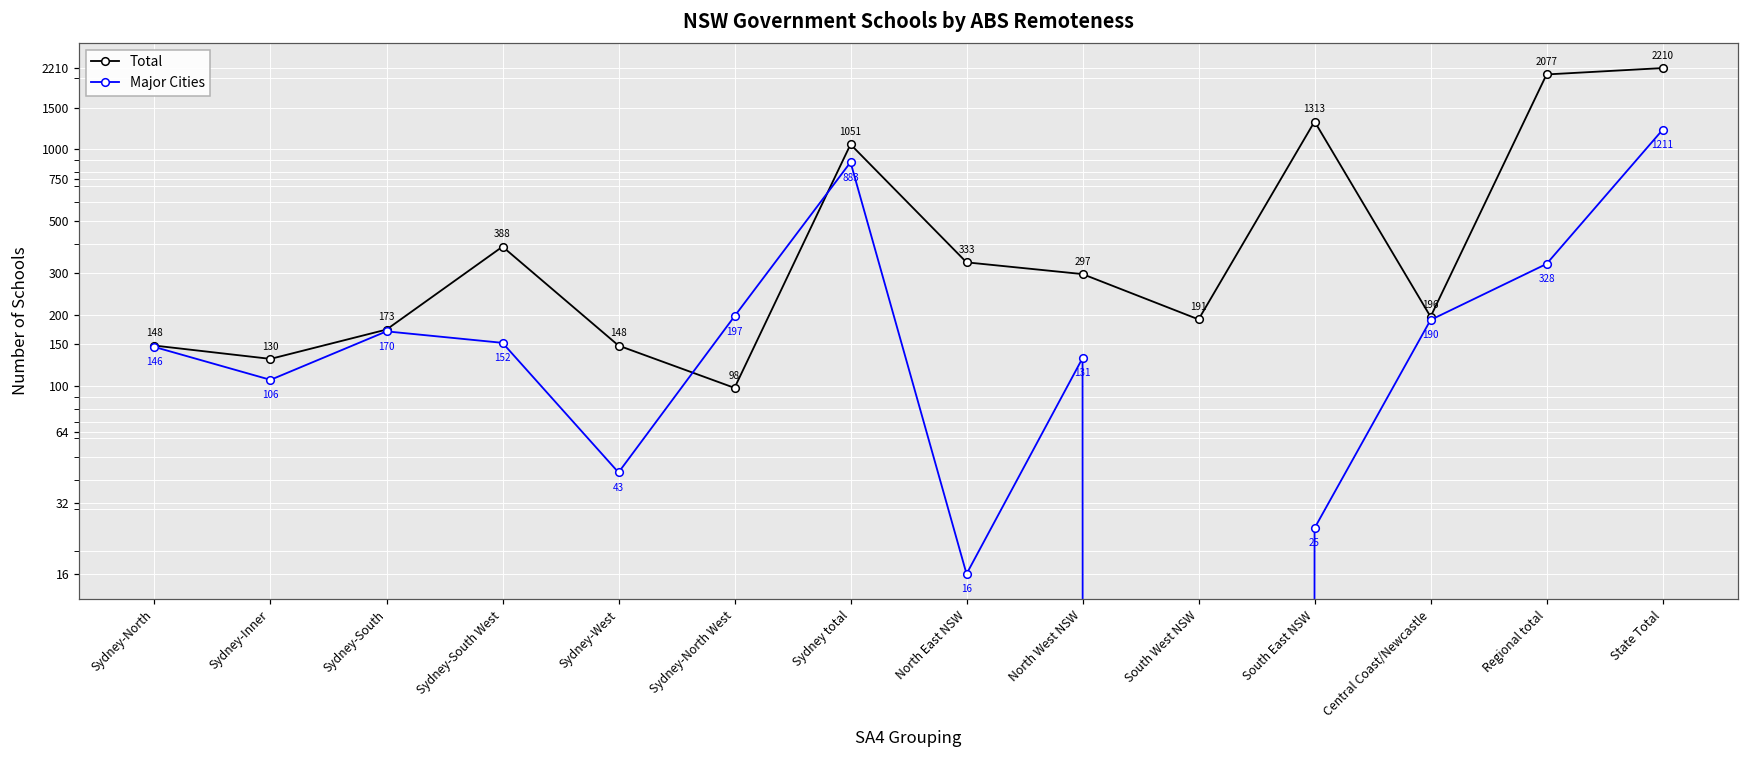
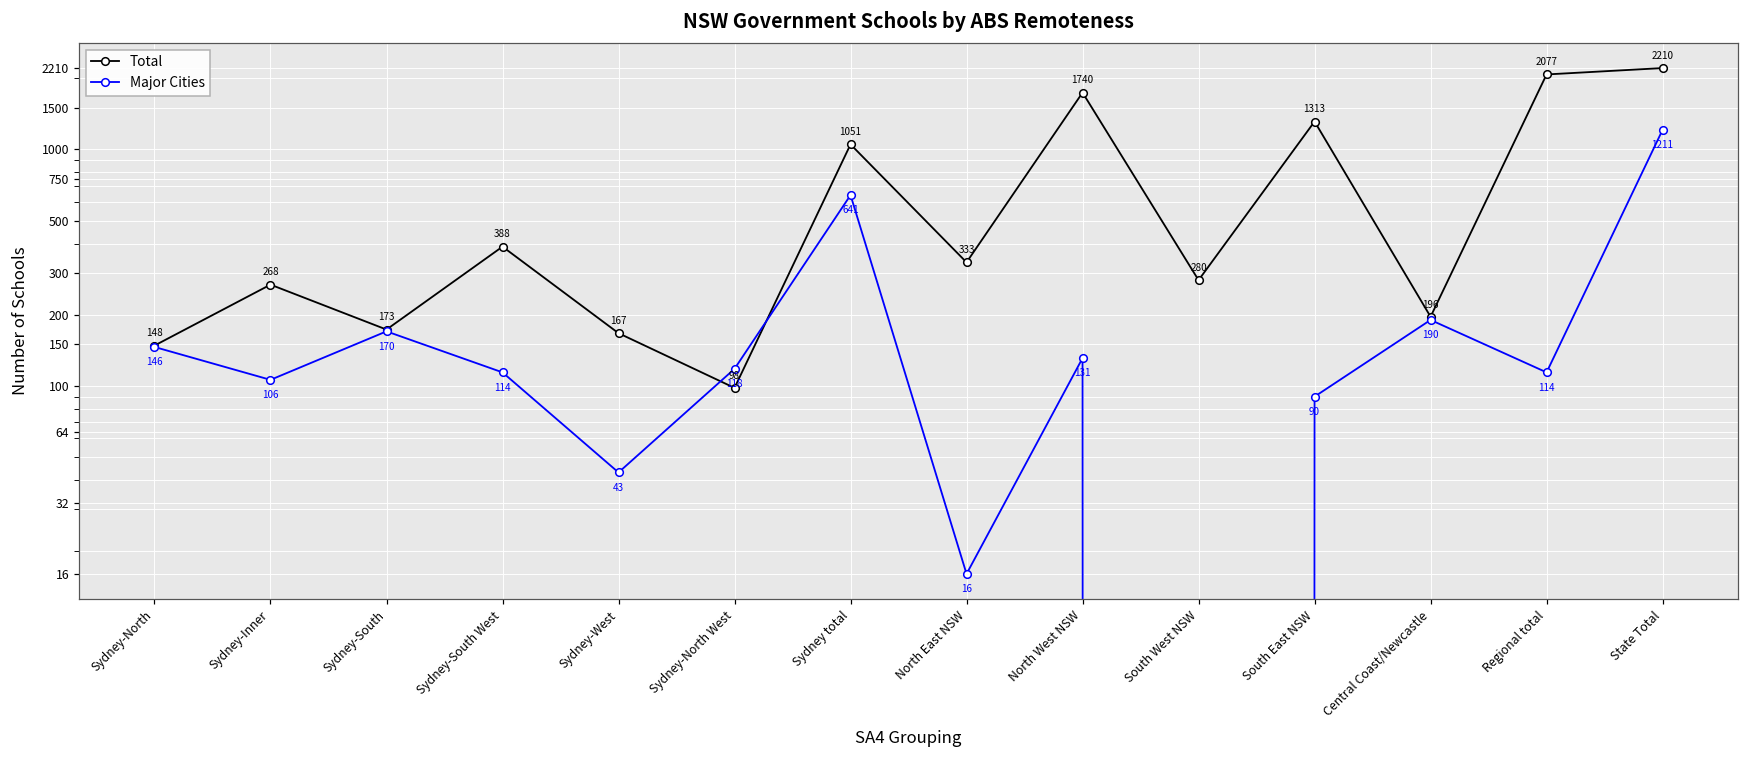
  {
    "Total": {
-     "Sydney-Inner": 130,
+     "Sydney-Inner": 268,
      "Sydney-South West": 388,
-     "Sydney-West": 148,
+     "Sydney-West": 167,
      "Sydney total": 1051,
      "North East NSW": 333,
-     "North West NSW": 297,
-     "South West NSW": 191,
+     "North West NSW": 1740,
+     "South West NSW": 280,
      "South East NSW": 1313,
      "Central Coast/Newcastle": 196,
      "Regional total": 2077,
      "State Total": 2210
    },
    "Major Cities": {
      "Sydney-Inner": 106,
-     "Sydney-South West": 152,
+     "Sydney-South West": 114,
      "Sydney-West": 43,
-     "Sydney-North West": 197,
-     "Sydney total": 883,
+     "Sydney-North West": 118,
+     "Sydney total": 641,
      "North East NSW": 16,
      "North West NSW": 131,
-     "South East NSW": 25,
+     "South East NSW": 90,
      "Central Coast/Newcastle": 190,
-     "Regional total": 328,
+     "Regional total": 114,
      "State Total": 1211
    }
  }
